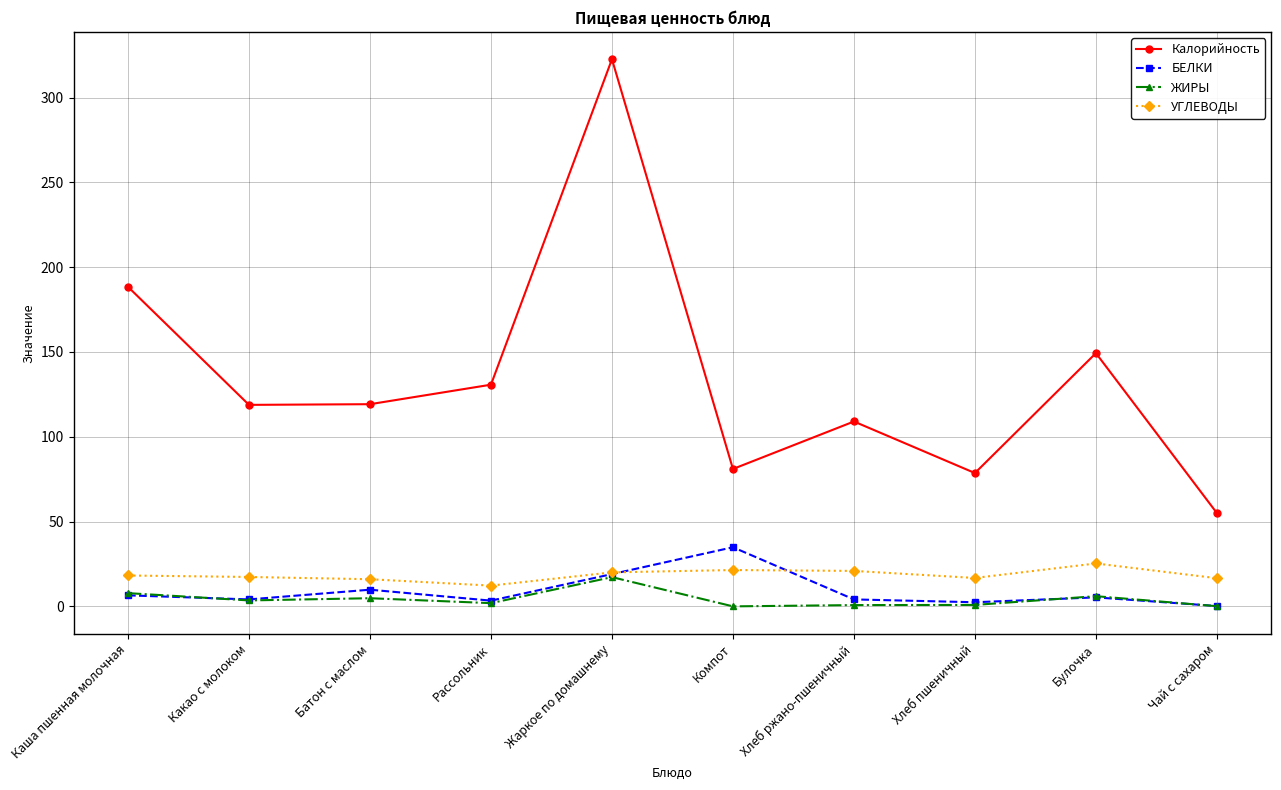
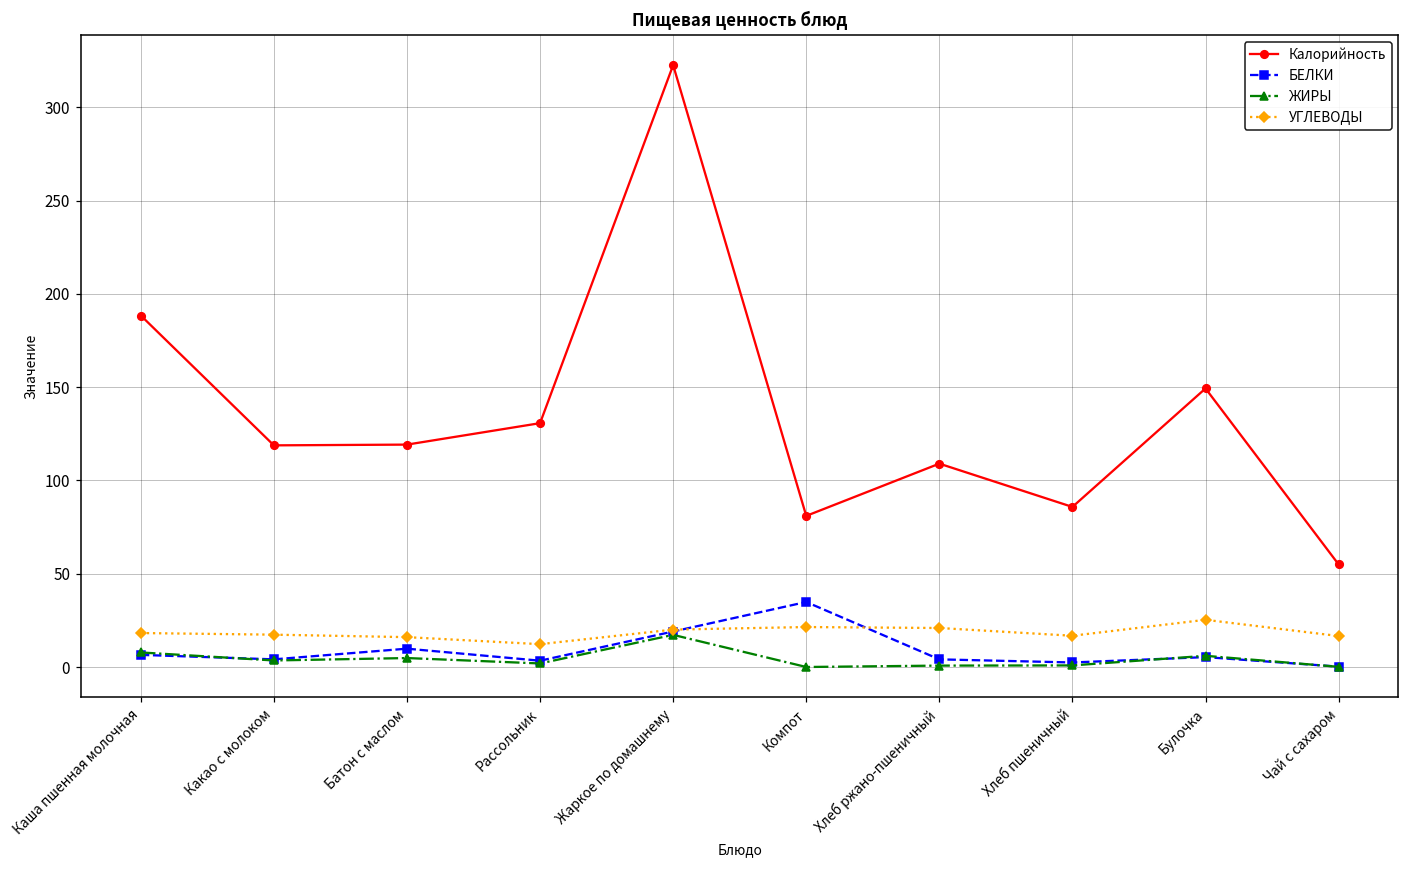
  {
    "Калорийность": {
      "Каша пшенная молочная": 188,
      "Какао с молоком": 119,
      "Батон с маслом": 119,
      "Рассольник": 131,
      "Жаркое по домашнему": 323,
      "Компот": 81,
      "Хлеб ржано-пшеничный": 109,
-     "Хлеб пшеничный": 79,
+     "Хлеб пшеничный": 86,
      "Булочка": 149,
      "Чай с сахаром": 55
    },
    "БЕЛКИ": {
      "Батон с маслом": 10,
      "Компот": 35,
      "Хлеб ржано-пшеничный": 4,
      "Хлеб пшеничный": 2
    },
    "ЖИРЫ": {
      "Батон с маслом": 5,
      "Жаркое по домашнему": 17,
      "Компот": 0,
      "Хлеб ржано-пшеничный": 1,
      "Хлеб пшеничный": 1
    },
    "УГЛЕВОДЫ": {
      "Каша пшенная молочная": 18,
      "Какао с молоком": 17,
      "Батон с маслом": 16,
      "Рассольник": 12,
      "Компот": 21,
      "Хлеб ржано-пшеничный": 21,
      "Хлеб пшеничный": 17,
      "Булочка": 25,
      "Чай с сахаром": 17
    }
  }
